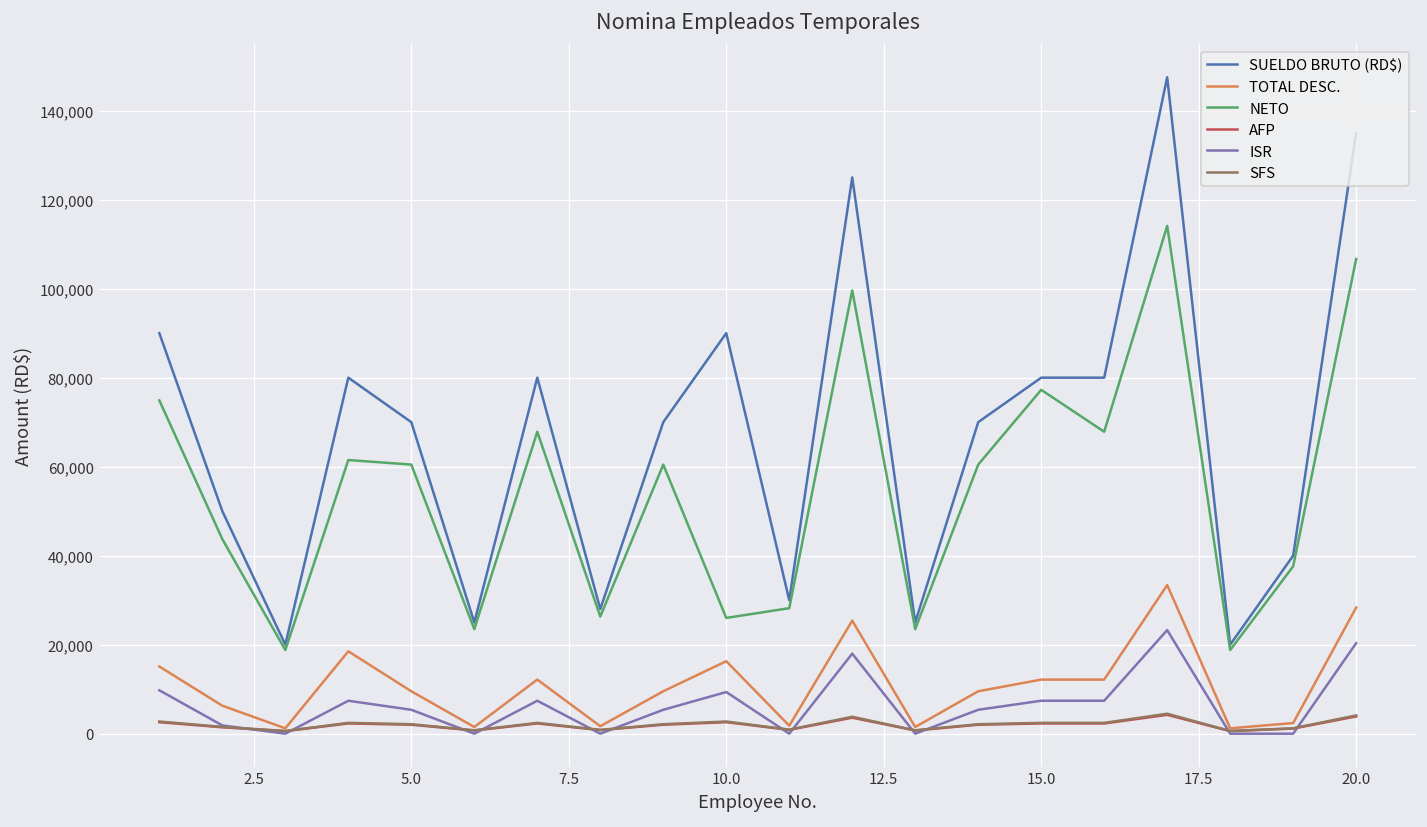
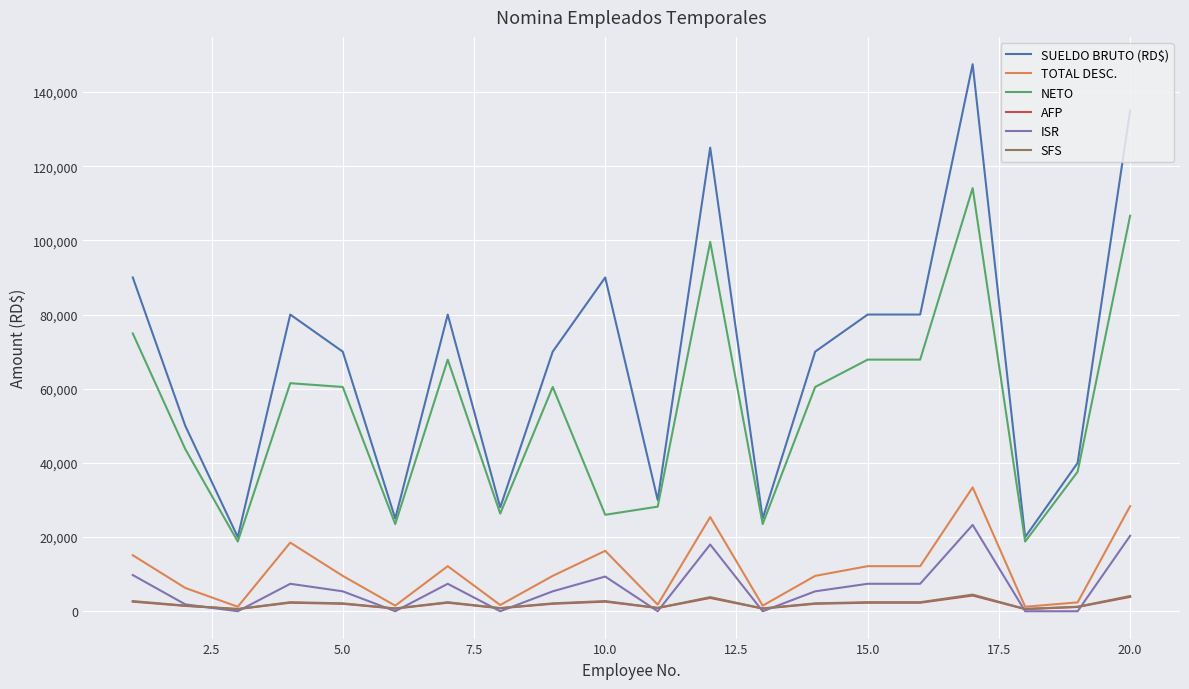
  {
    "NETO": {
      "5.0": "60,000",
      "10.0": "26,000",
-     "15.0": "77,000",
+     "15.0": "68,000",
      "20.0": "107,000"
    }
  }
